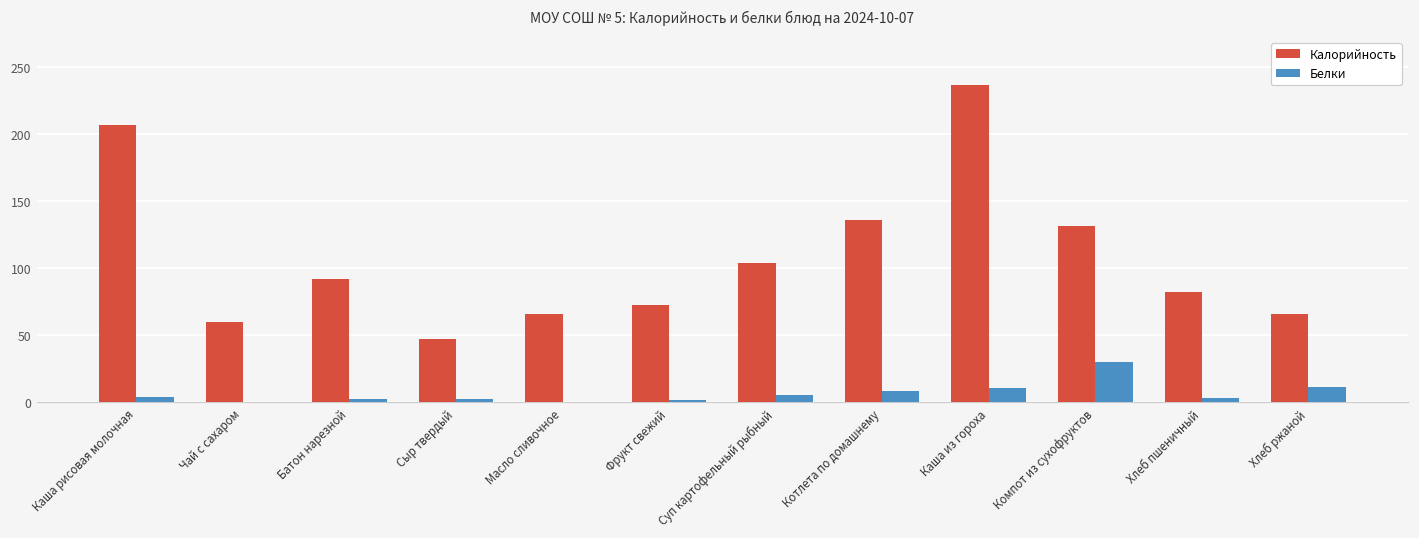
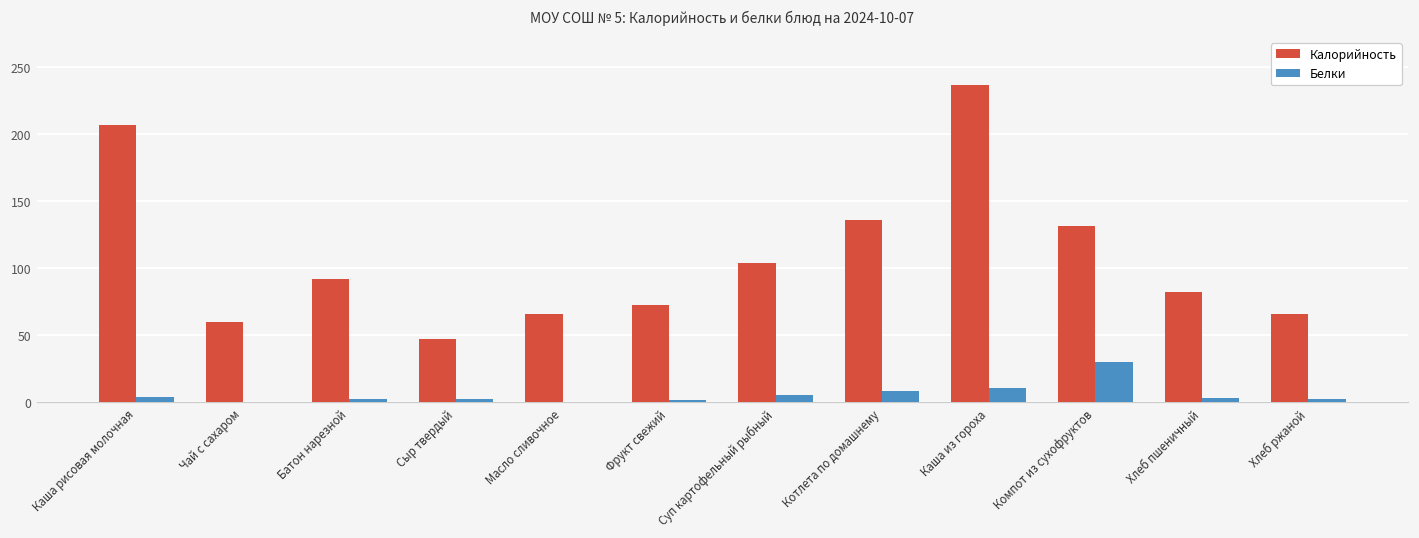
  {
    "Калорийность": {
      "Каша рисовая молочная": 206,
      "Чай с сахаром": 60,
      "Батон нарезной": 92,
      "Сыр твердый": 47,
      "Масло сливочное": 66,
      "Фрукт свежий": 72,
      "Суп картофельный рыбный": 103,
      "Котлета по домашнему": 135,
      "Каша из гороха": 236,
      "Компот из сухофруктов": 131,
      "Хлеб пшеничный": 82,
      "Хлеб ржаной": 66
    },
    "Белки": {
      "Каша рисовая молочная": 4,
      "Батон нарезной": 3,
      "Сыр твердый": 2,
      "Суп картофельный рыбный": 5,
      "Котлета по домашнему": 8,
      "Каша из гороха": 11,
      "Компот из сухофруктов": 30,
      "Хлеб пшеничный": 3,
-     "Хлеб ржаной": 11
+     "Хлеб ржаной": 2
    }
  }
